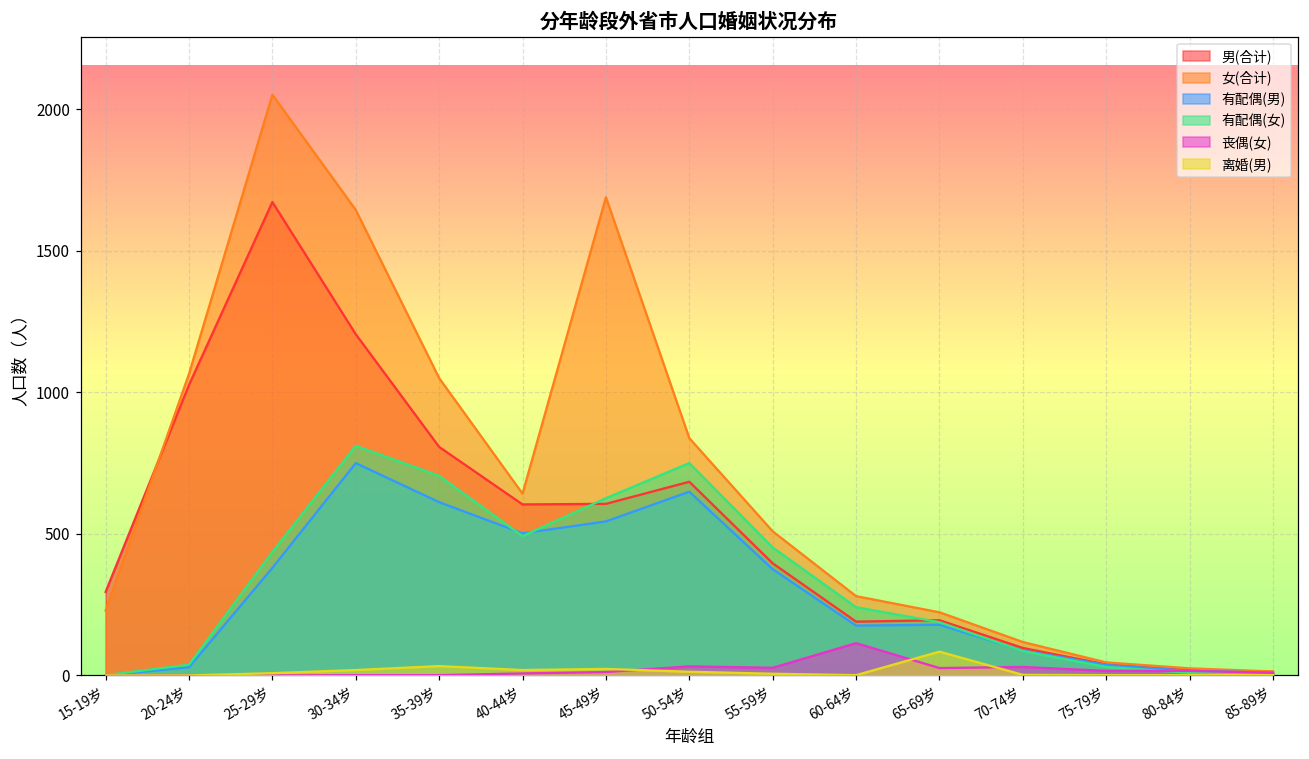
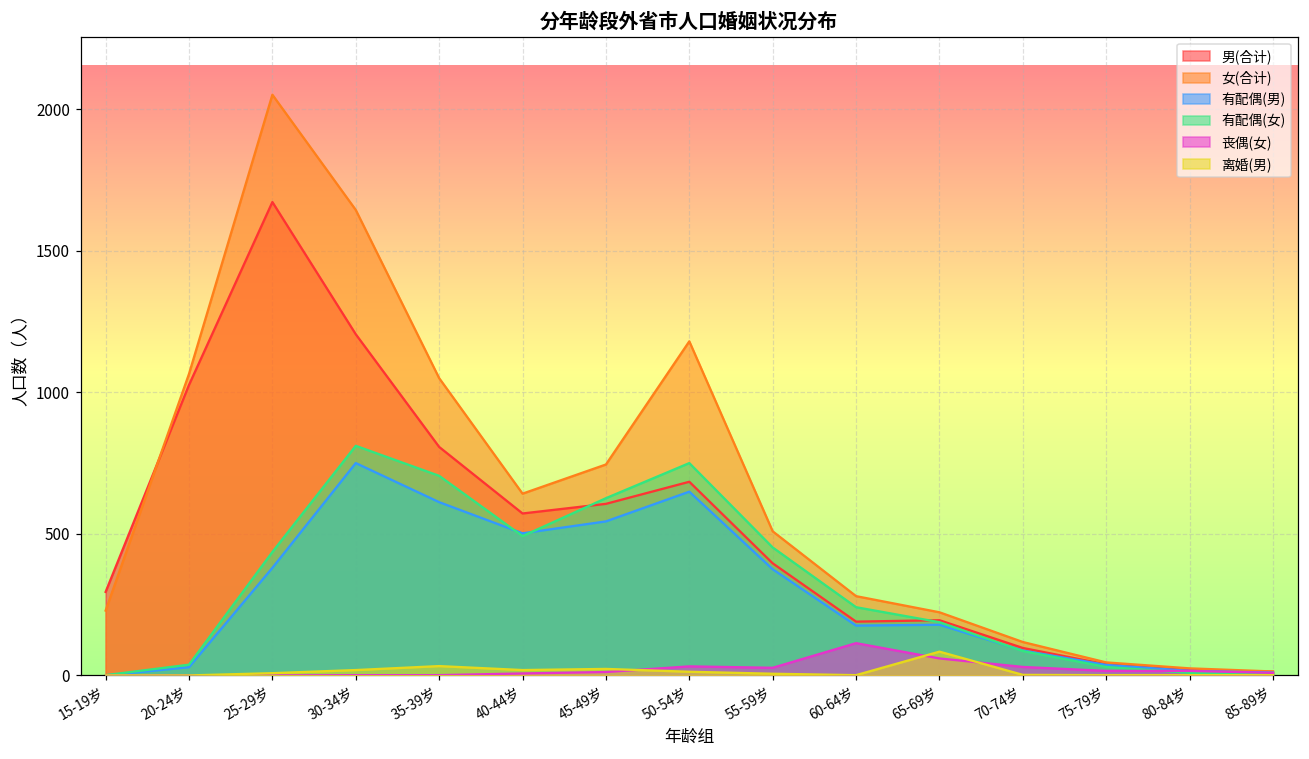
  {
    "男(合计)": {
      "15-19岁": 300,
      "20-24岁": 1030,
      "25-29岁": 1670,
      "30-34岁": 1210,
      "35-39岁": 810,
-     "40-44岁": 600,
+     "40-44岁": 570,
      "45-49岁": 610,
      "50-54岁": 680,
      "55-59岁": 400,
      "60-64岁": 190
    },
    "女(合计)": {
      "15-19岁": 230,
      "20-24岁": 1070,
      "25-29岁": 2050,
      "30-34岁": 1640,
      "35-39岁": 1050,
      "40-44岁": 640,
-     "45-49岁": 1690,
-     "50-54岁": 840,
+     "45-49岁": 750,
+     "50-54岁": 1180,
      "55-59岁": 510,
      "60-64岁": 280,
      "65-69岁": 220,
      "70-74岁": 120
    },
    "有配偶(男)": {
      "25-29岁": 380,
      "30-34岁": 750,
      "35-39岁": 610,
      "40-44岁": 500,
      "45-49岁": 540,
      "50-54岁": 650,
      "55-59岁": 380,
      "60-64岁": 180
    },
    "有配偶(女)": {
      "25-29岁": 440,
      "30-34岁": 810,
      "35-39岁": 710,
      "40-44岁": 490,
      "45-49岁": 630,
      "50-54岁": 750,
      "55-59岁": 450,
      "60-64岁": 240
    },
    "丧偶(女)": {
      "30-34岁": 0,
      "35-39岁": 0,
      "40-44岁": 10,
      "45-49岁": 10,
      "50-54岁": 30,
      "55-59岁": 30,
      "60-64岁": 110,
-     "65-69岁": 30,
+     "65-69岁": 60,
      "70-74岁": 30,
      "75-79岁": 20
    },
    "离婚(男)": {
      "30-34岁": 20,
      "35-39岁": 30,
      "40-44岁": 20,
      "45-49岁": 20,
      "50-54岁": 10,
      "55-59岁": 10,
      "60-64岁": 0,
      "65-69岁": 80,
      "70-74岁": 0,
      "75-79岁": 0
    }
  }
